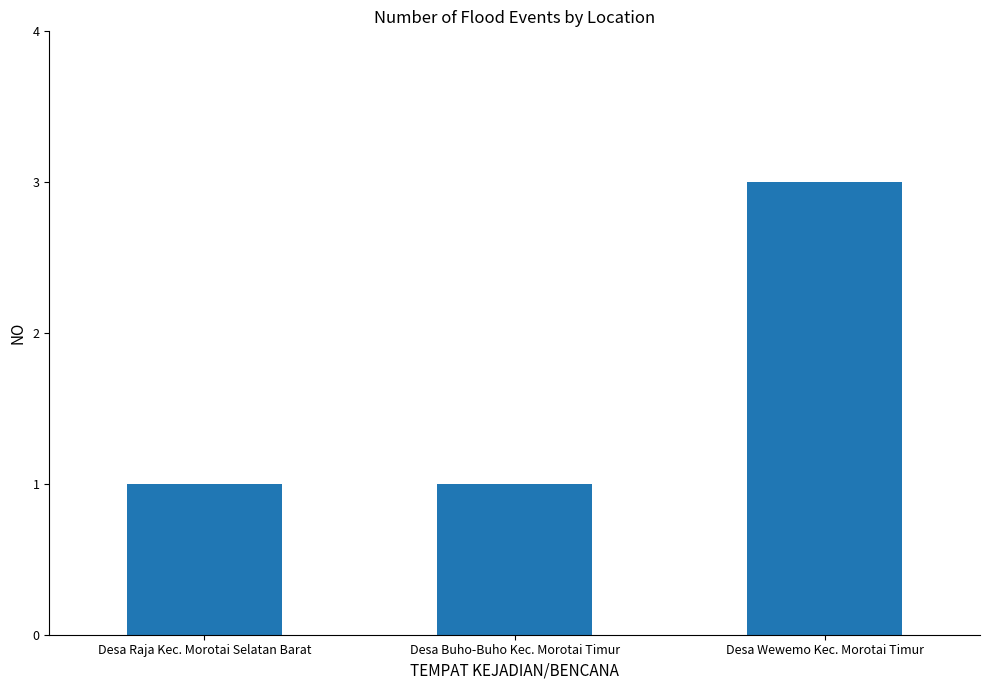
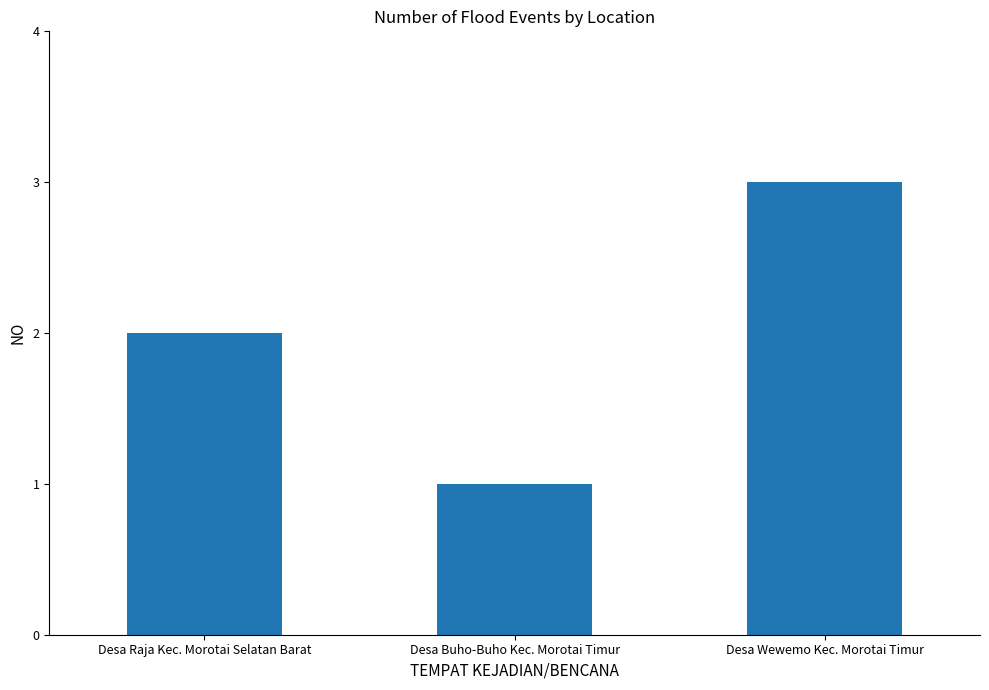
  {
-   "Desa Raja Kec. Morotai Selatan Barat": 1,
+   "Desa Raja Kec. Morotai Selatan Barat": 2,
    "Desa Buho-Buho Kec. Morotai Timur": 1,
    "Desa Wewemo Kec. Morotai Timur": 3
  }
